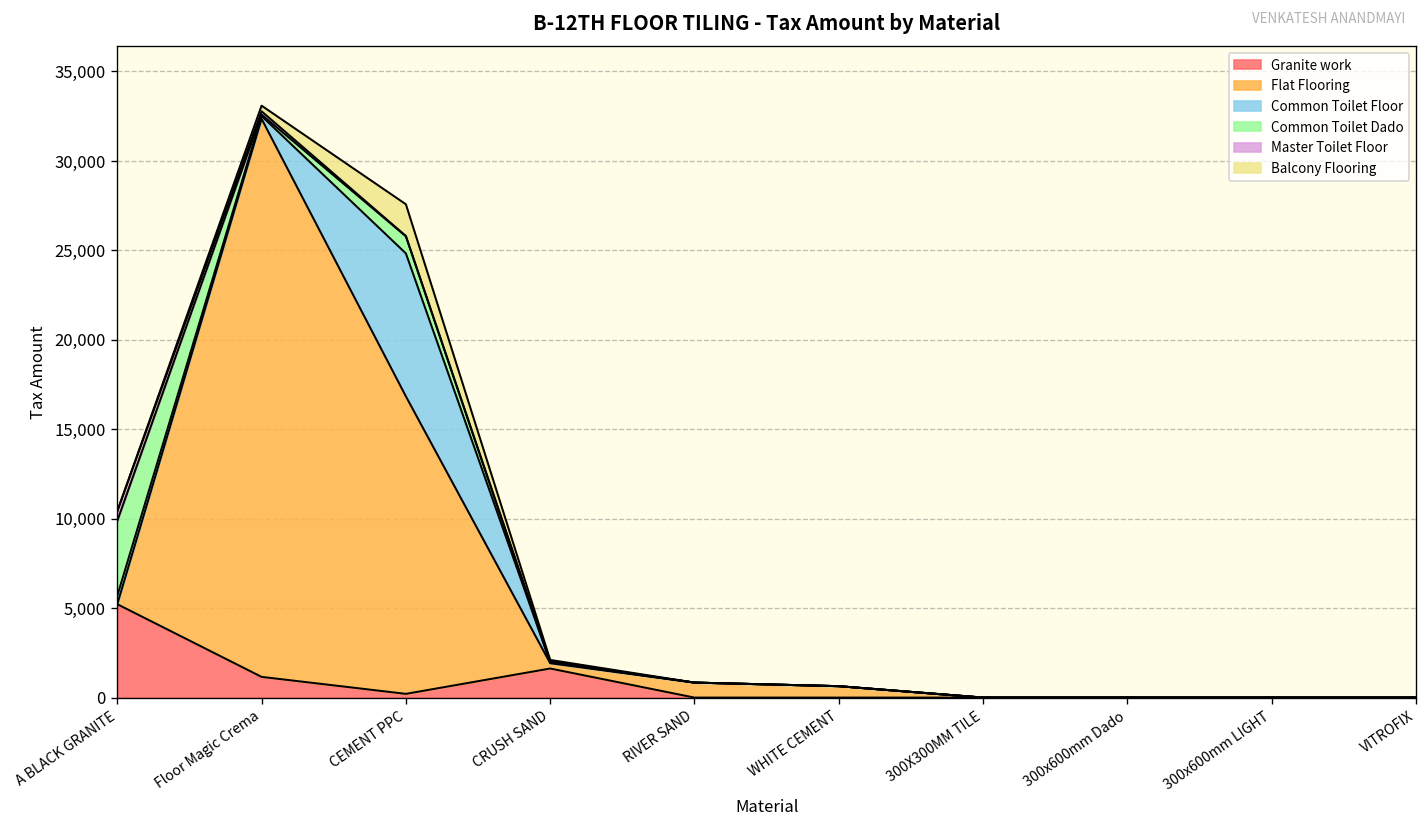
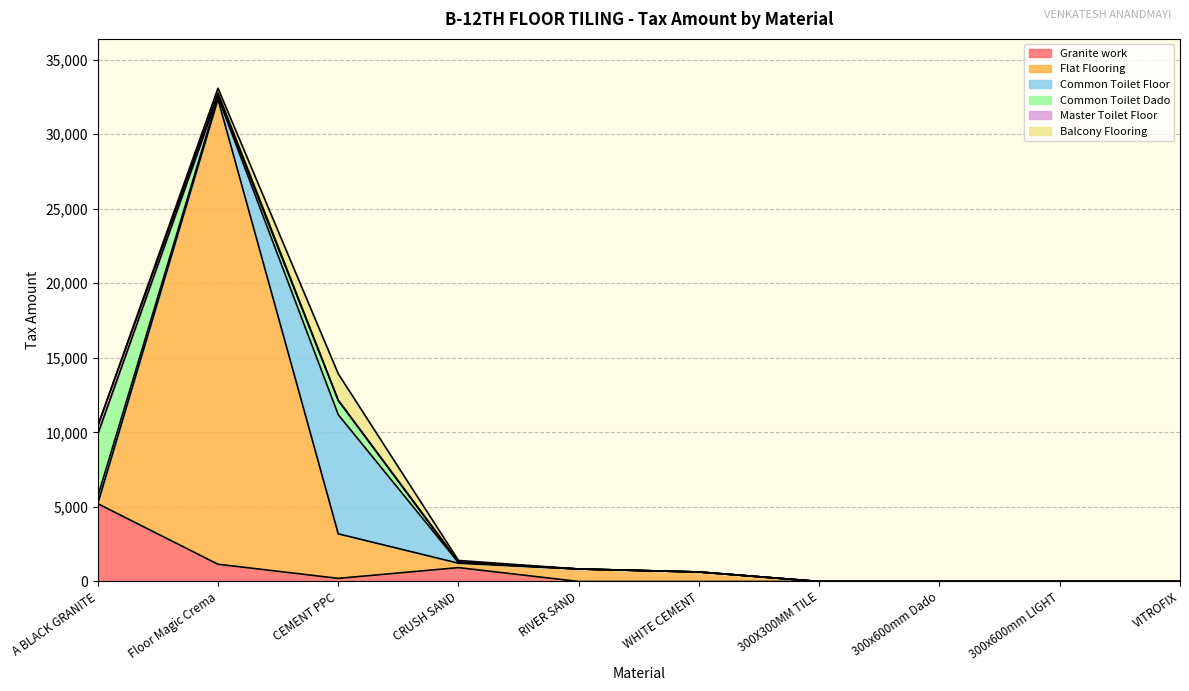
  {
    "Granite work": {
      "Floor Magic Crema": "1,200",
      "CEMENT PPC": "200",
-     "CRUSH SAND": "1,600",
+     "CRUSH SAND": "900",
      "RIVER SAND": "0",
      "WHITE CEMENT": "0"
    },
    "Flat Flooring": {
-     "CEMENT PPC": "16,600"
+     "CEMENT PPC": "3,000"
    },
    "Common Toilet Floor": {
      "A BLACK GRANITE": "500",
      "CEMENT PPC": "8,000"
    },
    "Common Toilet Dado": {
      "A BLACK GRANITE": "4,200"
    },
    "Master Toilet Floor": {
      "Floor Magic Crema": "200"
    },
    "Balcony Flooring": {
      "Floor Magic Crema": "300",
      "CEMENT PPC": "1,800"
    }
  }
